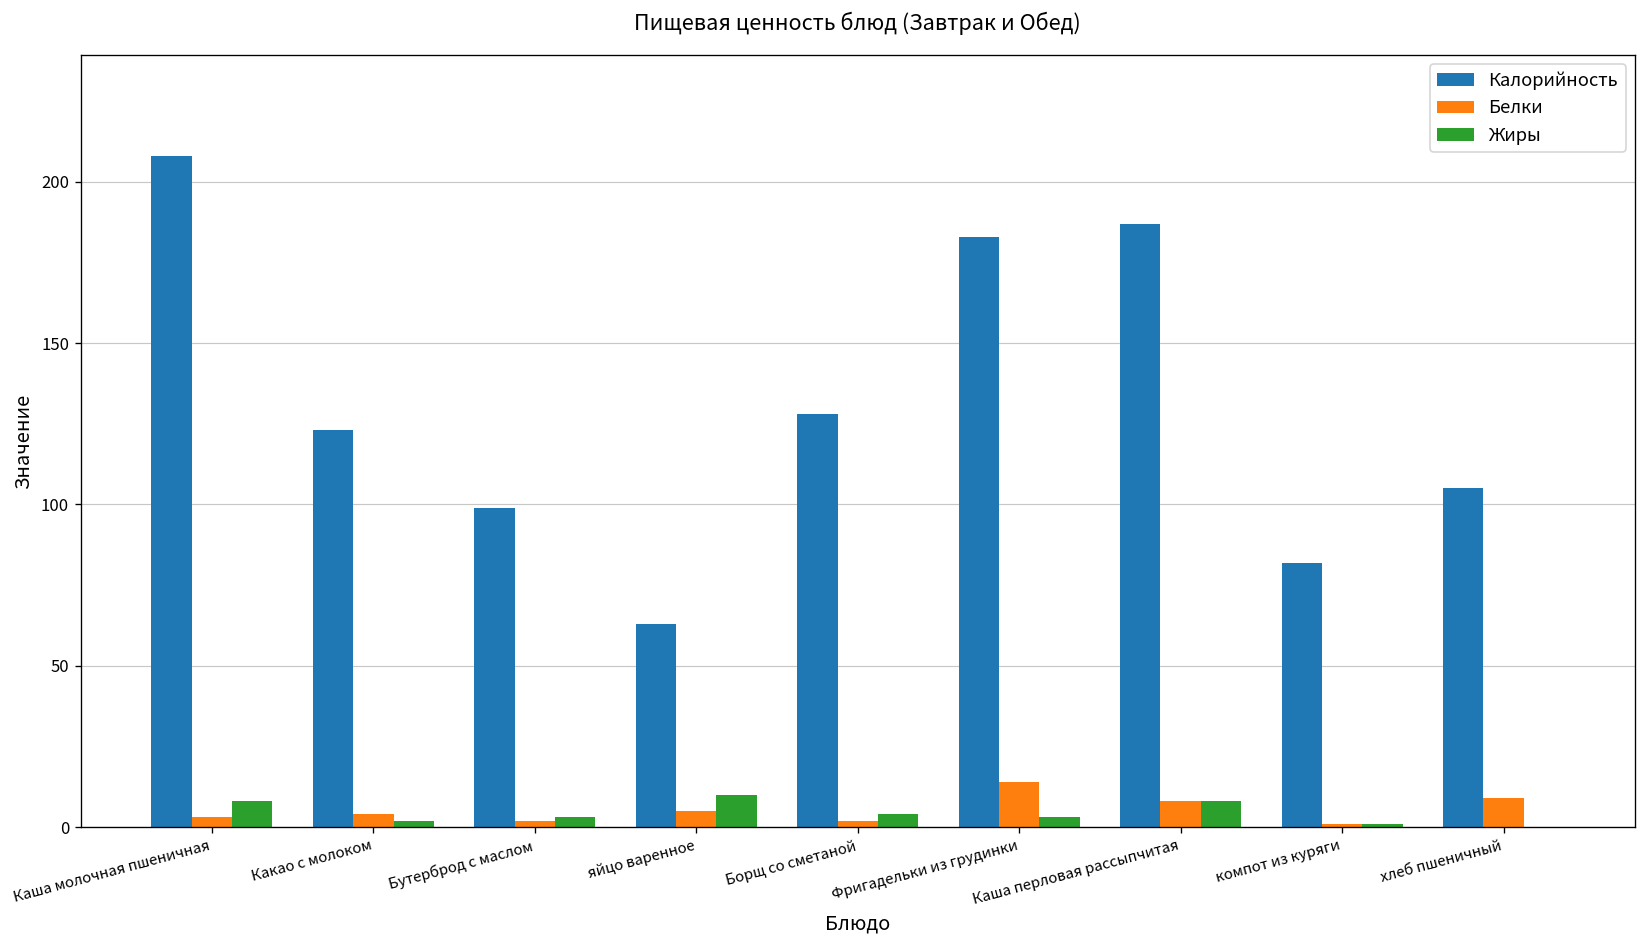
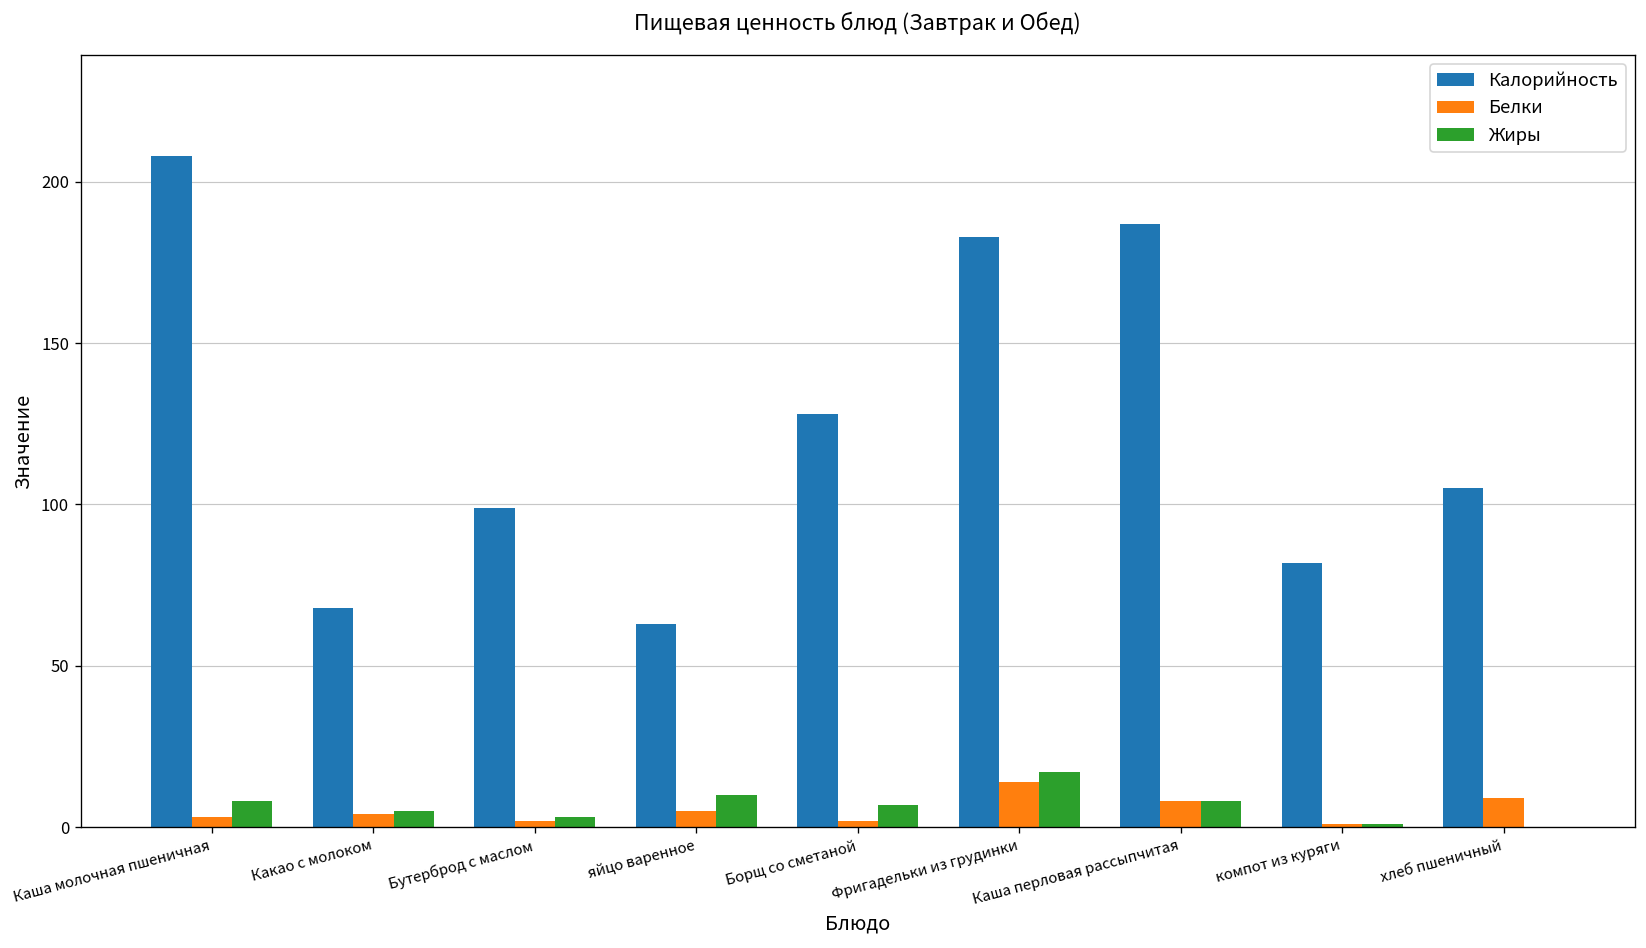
  {
    "Калорийность": {
      "Каша молочная пшеничная": 208,
-     "Какао с молоком": 123,
+     "Какао с молоком": 68,
      "Бутерброд с маслом": 99,
      "яйцо варенное": 63,
      "Борщ со сметаной": 128,
      "Фригадельки из грудинки": 183,
      "Каша перловая рассыпчитая": 187,
      "компот из куряги": 82,
      "хлеб пшеничный": 105
    },
    "Белки": {
      "Каша молочная пшеничная": 3,
      "Какао с молоком": 4,
      "Бутерброд с маслом": 2,
      "яйцо варенное": 5,
      "Борщ со сметаной": 2,
      "Фригадельки из грудинки": 14,
      "Каша перловая рассыпчитая": 8,
      "компот из куряги": 1,
      "хлеб пшеничный": 9
    },
    "Жиры": {
      "Каша молочная пшеничная": 8,
-     "Какао с молоком": 2,
+     "Какао с молоком": 5,
      "Бутерброд с маслом": 3,
      "яйцо варенное": 10,
-     "Борщ со сметаной": 4,
-     "Фригадельки из грудинки": 3,
+     "Борщ со сметаной": 7,
+     "Фригадельки из грудинки": 17,
      "Каша перловая рассыпчитая": 8,
      "компот из куряги": 1,
      "хлеб пшеничный": 0
    }
  }
